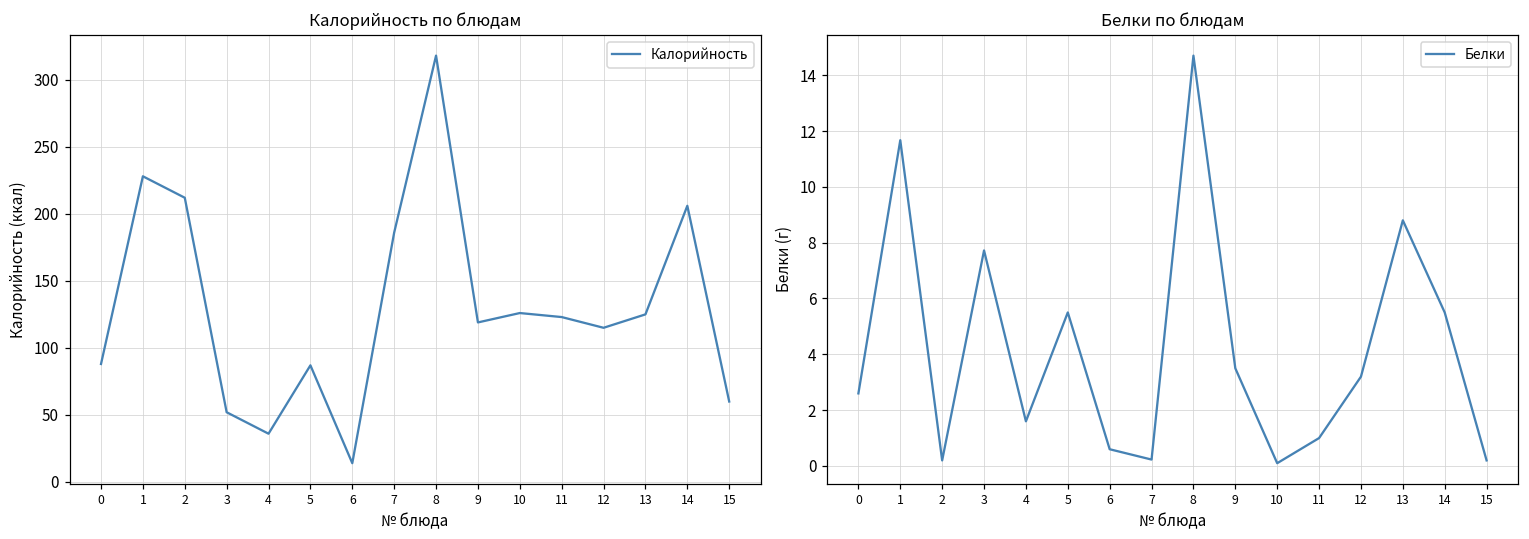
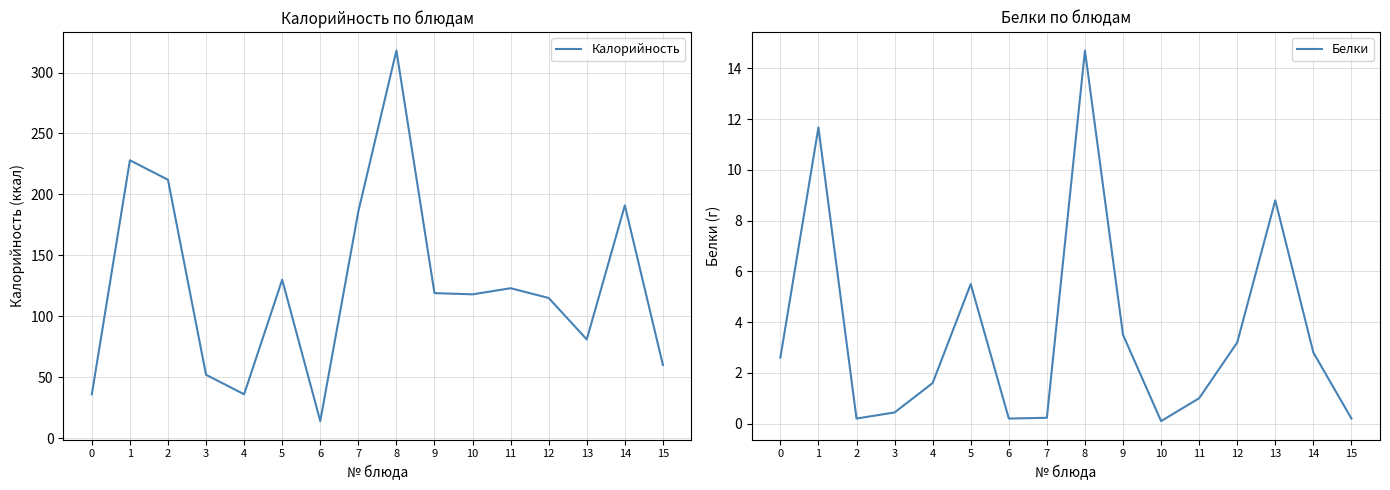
  {
    "Калорийность по блюдам": {
-     "0": 88,
+     "0": 36,
      "1": 228,
      "2": 212,
      "3": 52,
      "4": 36,
-     "5": 87,
+     "5": 130,
      "6": 14,
      "7": 186,
      "8": 318,
      "9": 119,
-     "10": 126,
+     "10": 118,
      "11": 123,
      "12": 115,
-     "13": 125,
-     "14": 206,
+     "13": 81,
+     "14": 191,
      "15": 60
    },
    "Белки по блюдам": {
      "0": 2.6,
      "1": 11.7,
      "2": 0.2,
-     "3": 7.7,
+     "3": 0.4,
      "4": 1.6,
      "5": 5.5,
-     "6": 0.6,
+     "6": 0.2,
      "7": 0.2,
      "8": 14.7,
      "9": 3.5,
      "10": 0.1,
      "11": 1.0,
      "12": 3.2,
      "13": 8.8,
-     "14": 5.5,
+     "14": 2.8,
      "15": 0.2
    }
  }
